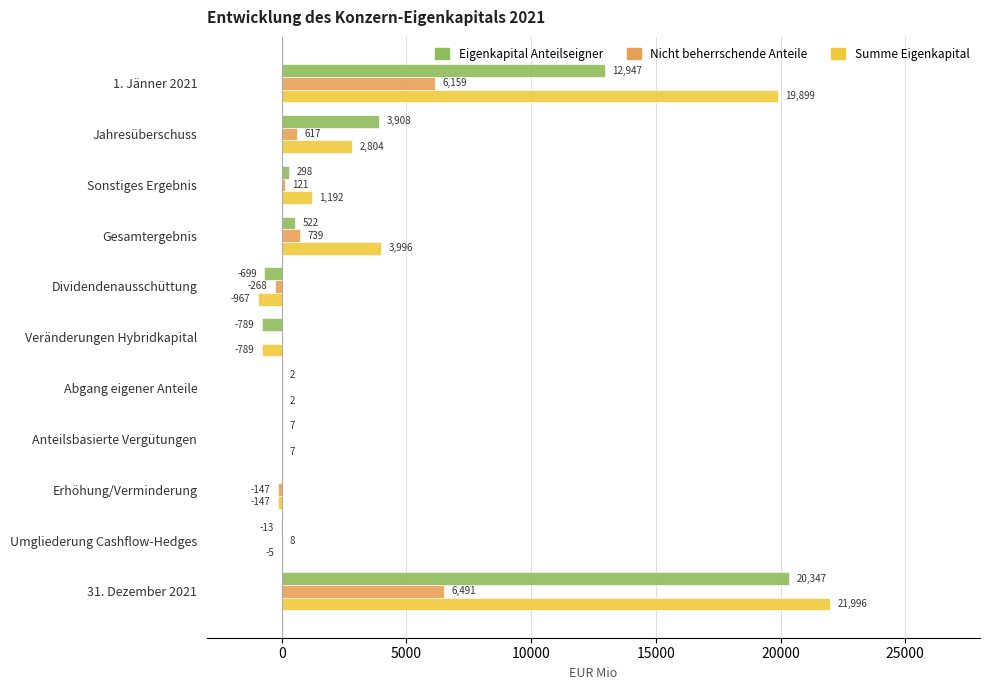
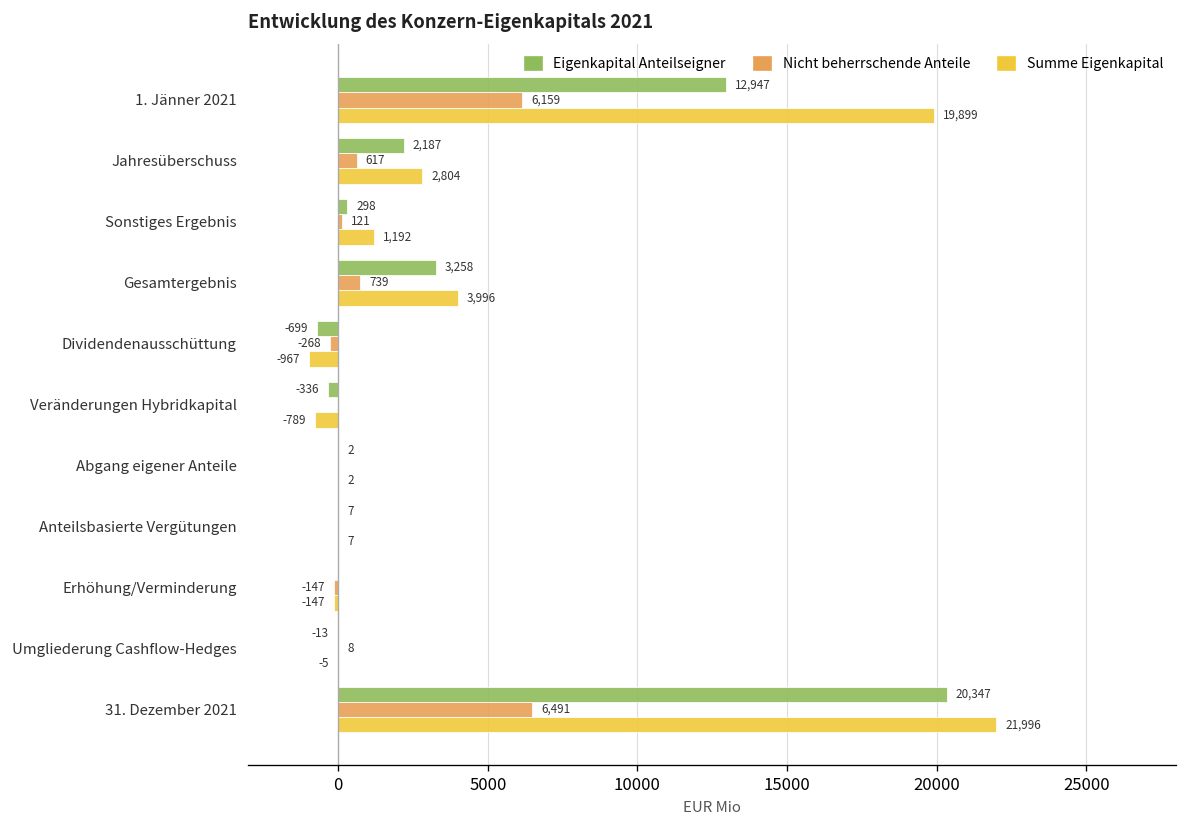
  {
    "Eigenkapital Anteilseigner": {
      "1. Jänner 2021": "12,947",
-     "Jahresüberschuss": "3,908",
+     "Jahresüberschuss": "2,187",
      "Sonstiges Ergebnis": "298",
-     "Gesamtergebnis": "522",
+     "Gesamtergebnis": "3,258",
      "Dividendenausschüttung": "-699",
-     "Veränderungen Hybridkapital": "-789",
+     "Veränderungen Hybridkapital": "-336",
      "Abgang eigener Anteile": "2",
      "Anteilsbasierte Vergütungen": "7",
      "Umgliederung Cashflow-Hedges": "-13",
      "31. Dezember 2021": "20,347"
    }
  }
